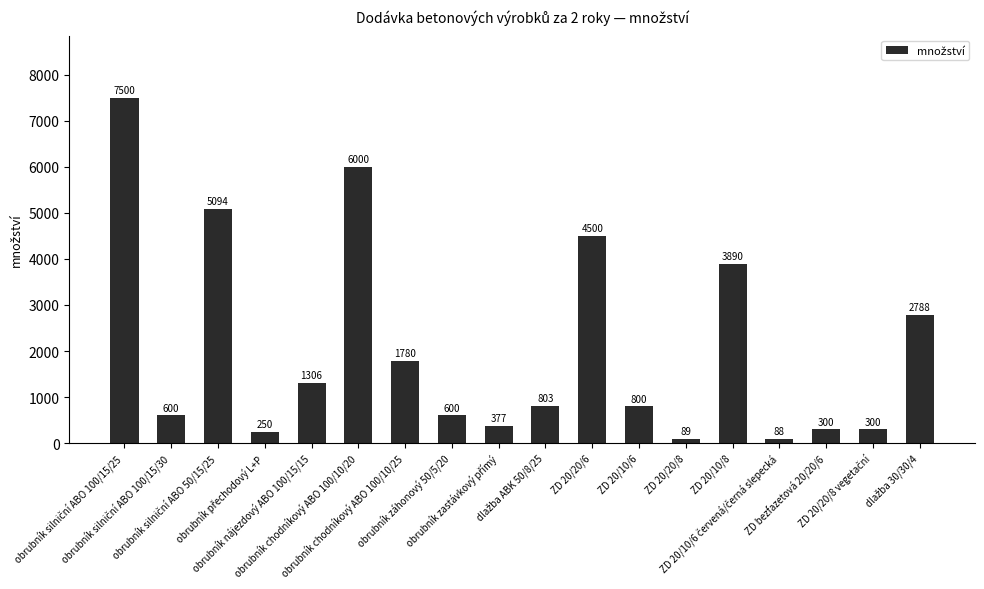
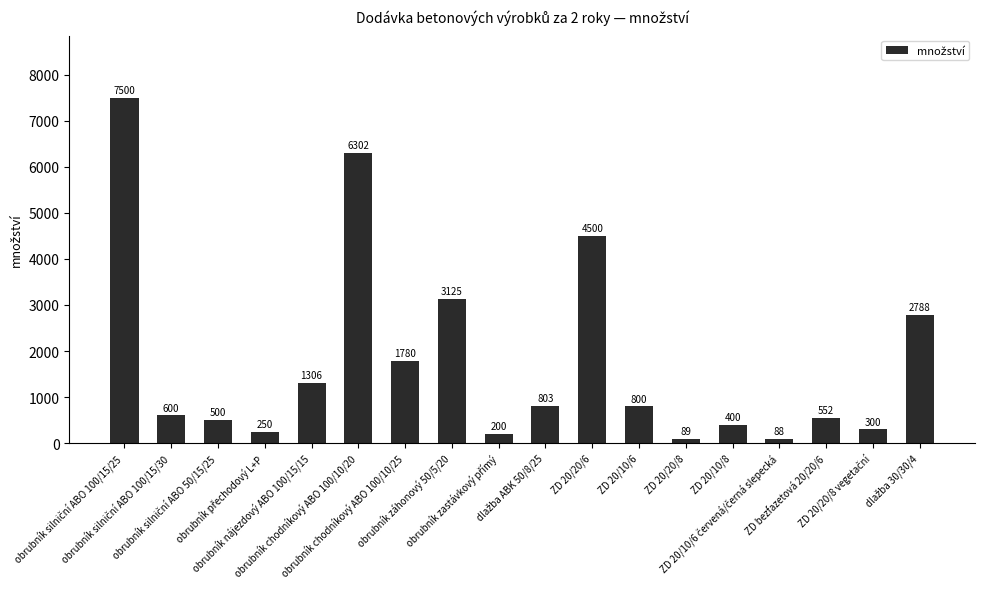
  {
    "obrubník silniční ABO 100/15/25": 7500,
    "obrubník silniční ABO 100/15/30": 600,
-   "obrubník silniční ABO 50/15/25": 5094,
+   "obrubník silniční ABO 50/15/25": 500,
    "obrubník přechodový L+P": 250,
    "obrubník nájezdový ABO 100/15/15": 1306,
-   "obrubník chodníkový ABO 100/10/20": 6000,
+   "obrubník chodníkový ABO 100/10/20": 6302,
    "obrubník chodníkový ABO 100/10/25": 1780,
-   "obrubník záhonový 50/5/20": 600,
-   "obrubník zastávkový přímý": 377,
+   "obrubník záhonový 50/5/20": 3125,
+   "obrubník zastávkový přímý": 200,
    "dlažba ABK 50/8/25": 803,
    "ZD 20/20/6": 4500,
    "ZD 20/10/6": 800,
    "ZD 20/20/8": 89,
-   "ZD 20/10/8": 3890,
+   "ZD 20/10/8": 400,
    "ZD 20/10/6 červená/černá slepecká": 88,
-   "ZD bezfazetová 20/20/6": 300,
+   "ZD bezfazetová 20/20/6": 552,
    "ZD 20/20/8 vegetační": 300,
    "dlažba 30/30/4": 2788
  }
